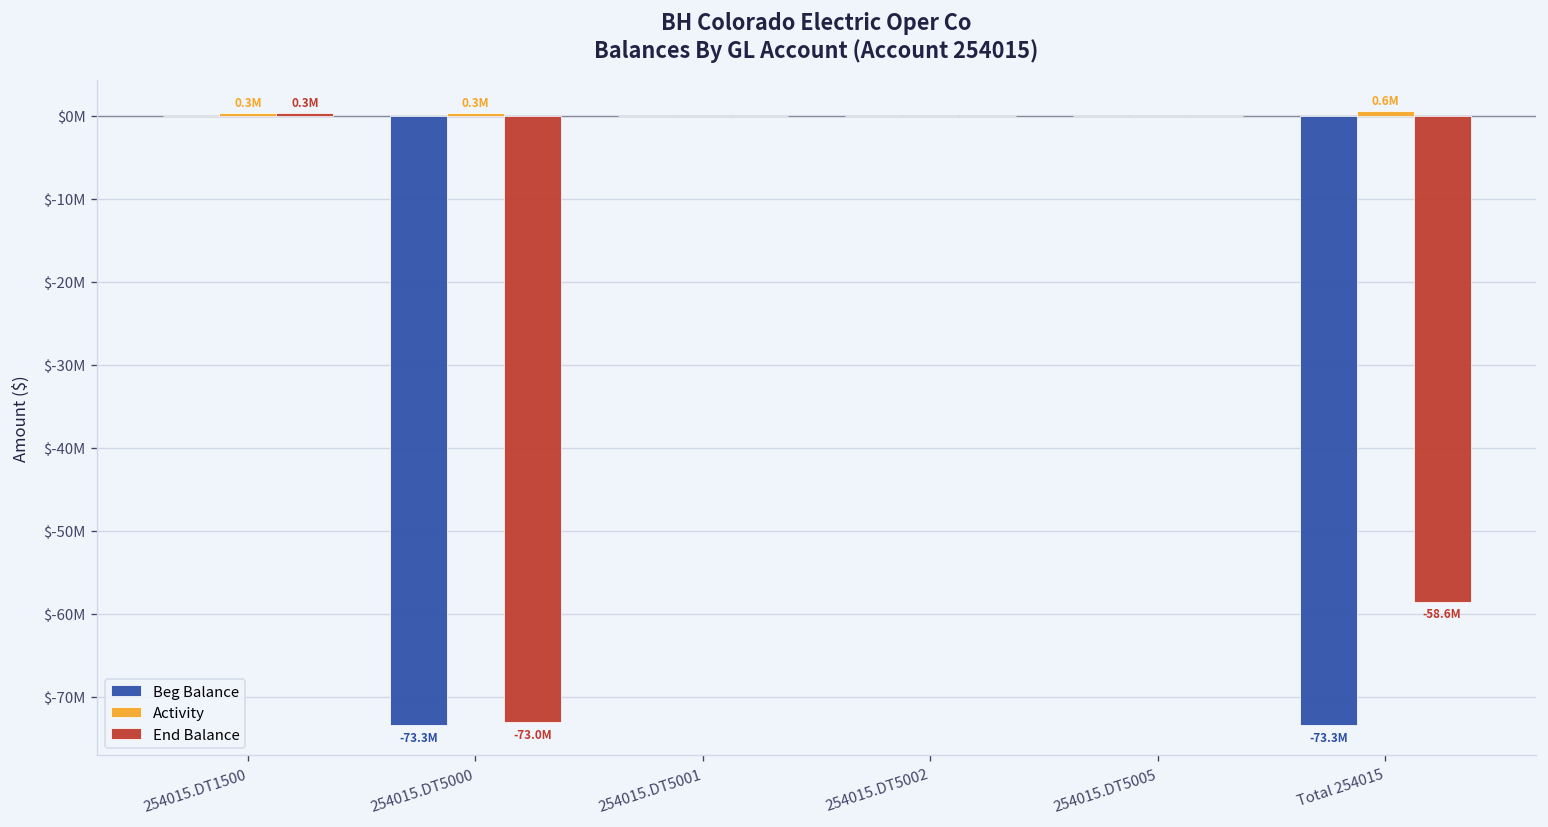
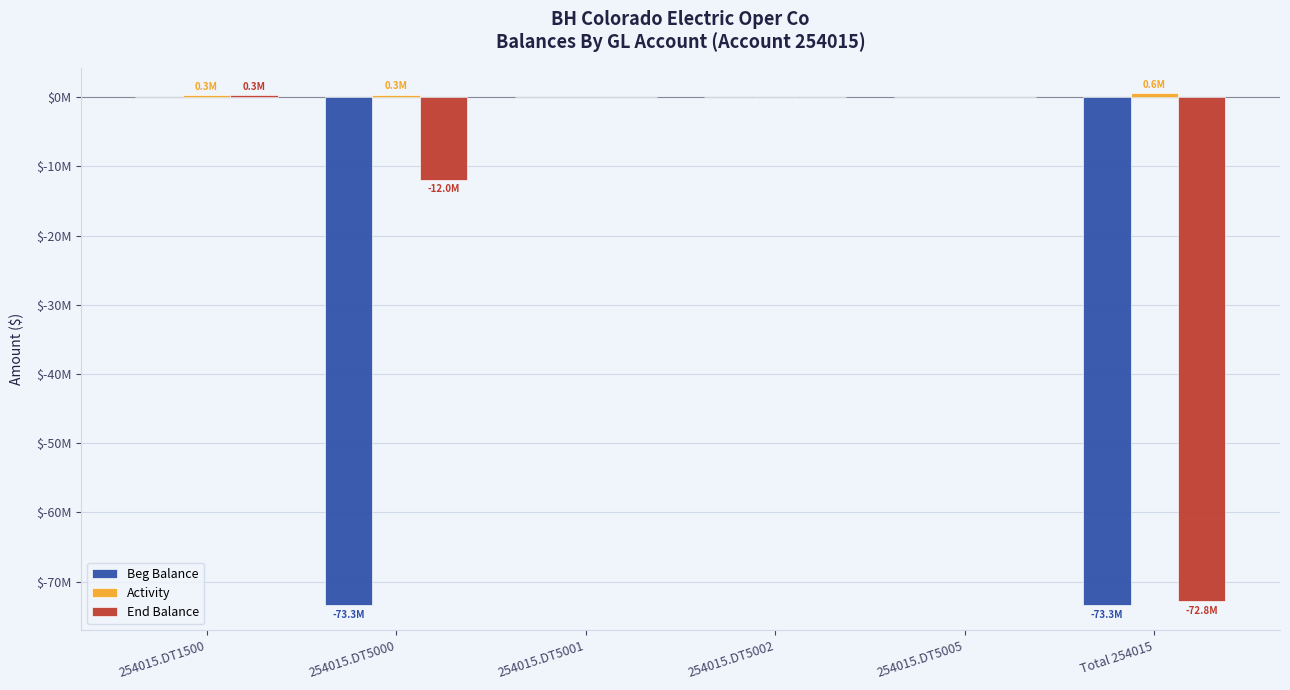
  {
    "Beg Balance": {
      "254015.DT5000": "-73.3M",
      "Total 254015": "-73.3M"
    },
    "Activity": {
      "254015.DT1500": "0.3M",
      "254015.DT5000": "0.3M",
      "Total 254015": "0.6M"
    },
    "End Balance": {
      "254015.DT1500": "0.3M",
-     "254015.DT5000": "-73.0M",
-     "Total 254015": "-58.6M"
+     "254015.DT5000": "-12.0M",
+     "Total 254015": "-72.8M"
    }
  }
